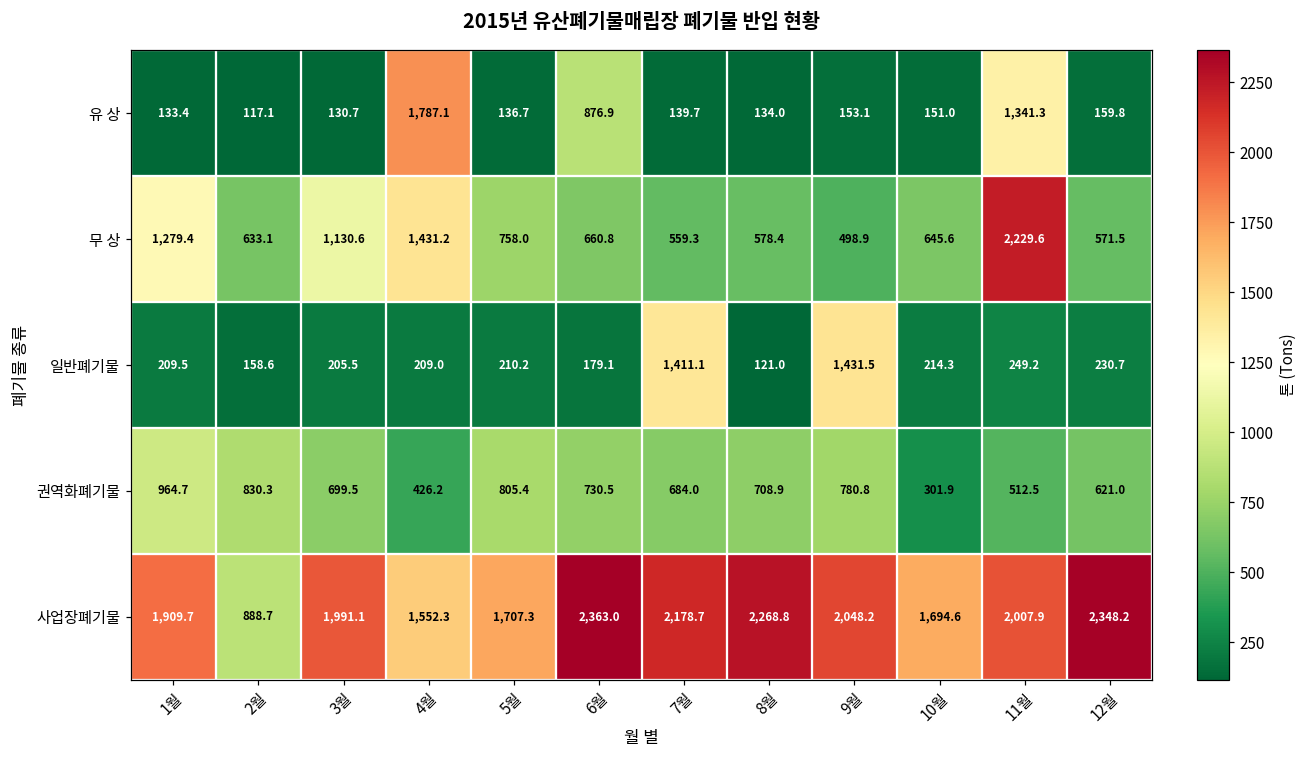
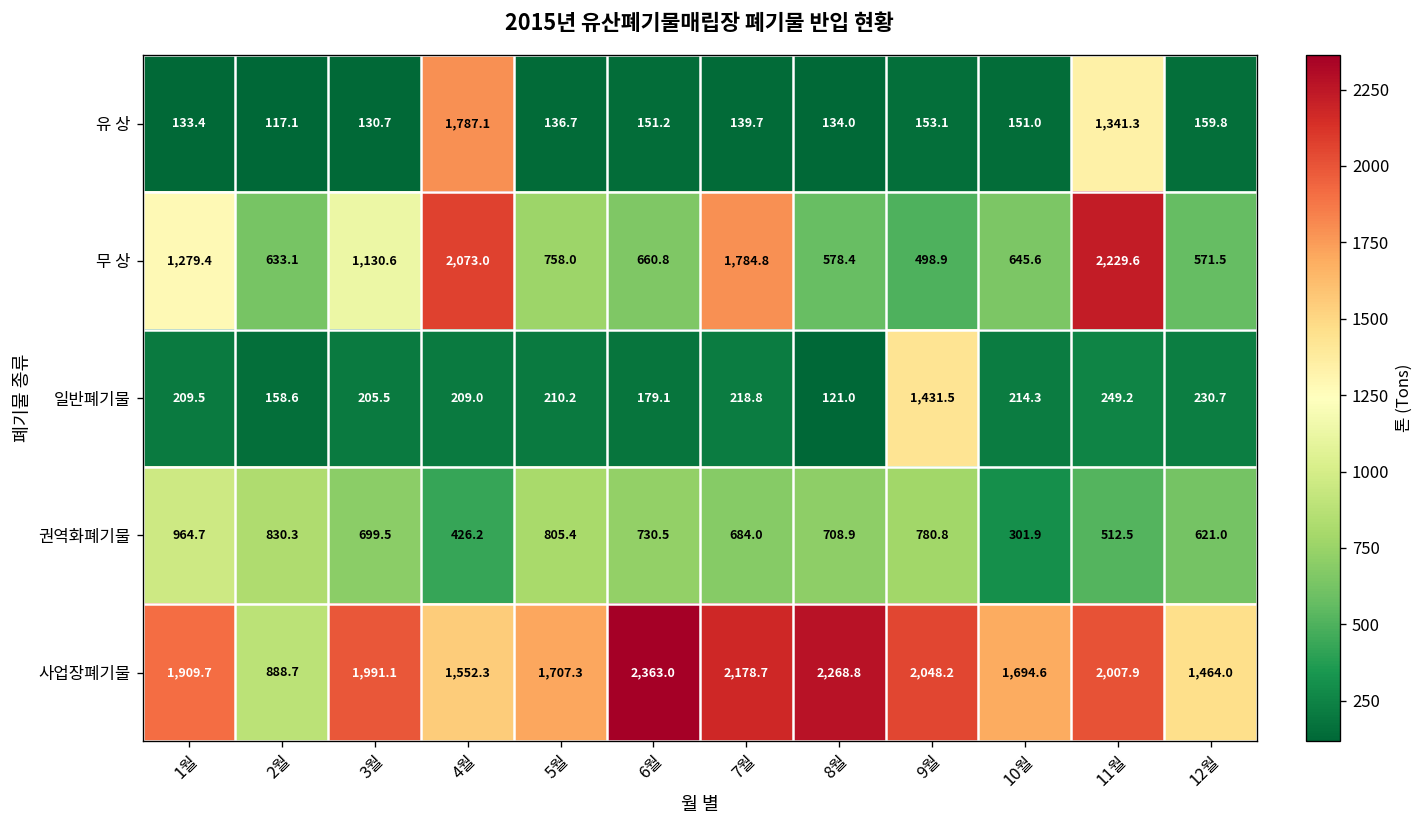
  {
    "유 상": {
      "1월": "133.4",
      "2월": "117.1",
      "3월": "130.7",
      "4월": "1,787.1",
      "5월": "136.7",
-     "6월": "876.9",
+     "6월": "151.2",
      "7월": "139.7",
      "8월": "134.0",
      "9월": "153.1",
      "10월": "151.0",
      "11월": "1,341.3",
      "12월": "159.8"
    },
    "무 상": {
      "1월": "1,279.4",
      "2월": "633.1",
      "3월": "1,130.6",
-     "4월": "1,431.2",
+     "4월": "2,073.0",
      "5월": "758.0",
      "6월": "660.8",
-     "7월": "559.3",
+     "7월": "1,784.8",
      "8월": "578.4",
      "9월": "498.9",
      "10월": "645.6",
      "11월": "2,229.6",
      "12월": "571.5"
    },
    "일반폐기물": {
      "1월": "209.5",
      "2월": "158.6",
      "3월": "205.5",
      "4월": "209.0",
      "5월": "210.2",
      "6월": "179.1",
-     "7월": "1,411.1",
+     "7월": "218.8",
      "8월": "121.0",
      "9월": "1,431.5",
      "10월": "214.3",
      "11월": "249.2",
      "12월": "230.7"
    },
    "권역화폐기물": {
      "1월": "964.7",
      "2월": "830.3",
      "3월": "699.5",
      "4월": "426.2",
      "5월": "805.4",
      "6월": "730.5",
      "7월": "684.0",
      "8월": "708.9",
      "9월": "780.8",
      "10월": "301.9",
      "11월": "512.5",
      "12월": "621.0"
    },
    "사업장폐기물": {
      "1월": "1,909.7",
      "2월": "888.7",
      "3월": "1,991.1",
      "4월": "1,552.3",
      "5월": "1,707.3",
      "6월": "2,363.0",
      "7월": "2,178.7",
      "8월": "2,268.8",
      "9월": "2,048.2",
      "10월": "1,694.6",
      "11월": "2,007.9",
-     "12월": "2,348.2"
+     "12월": "1,464.0"
    }
  }
